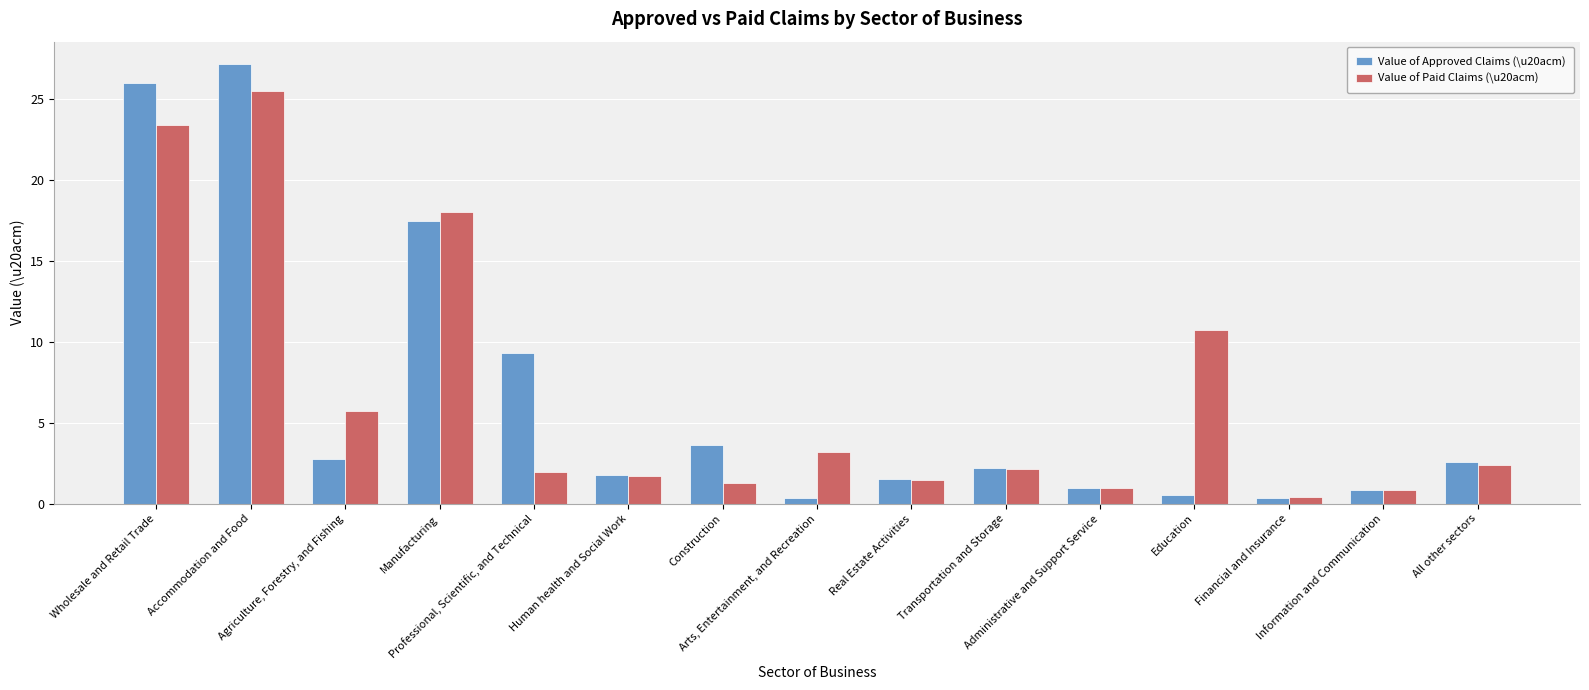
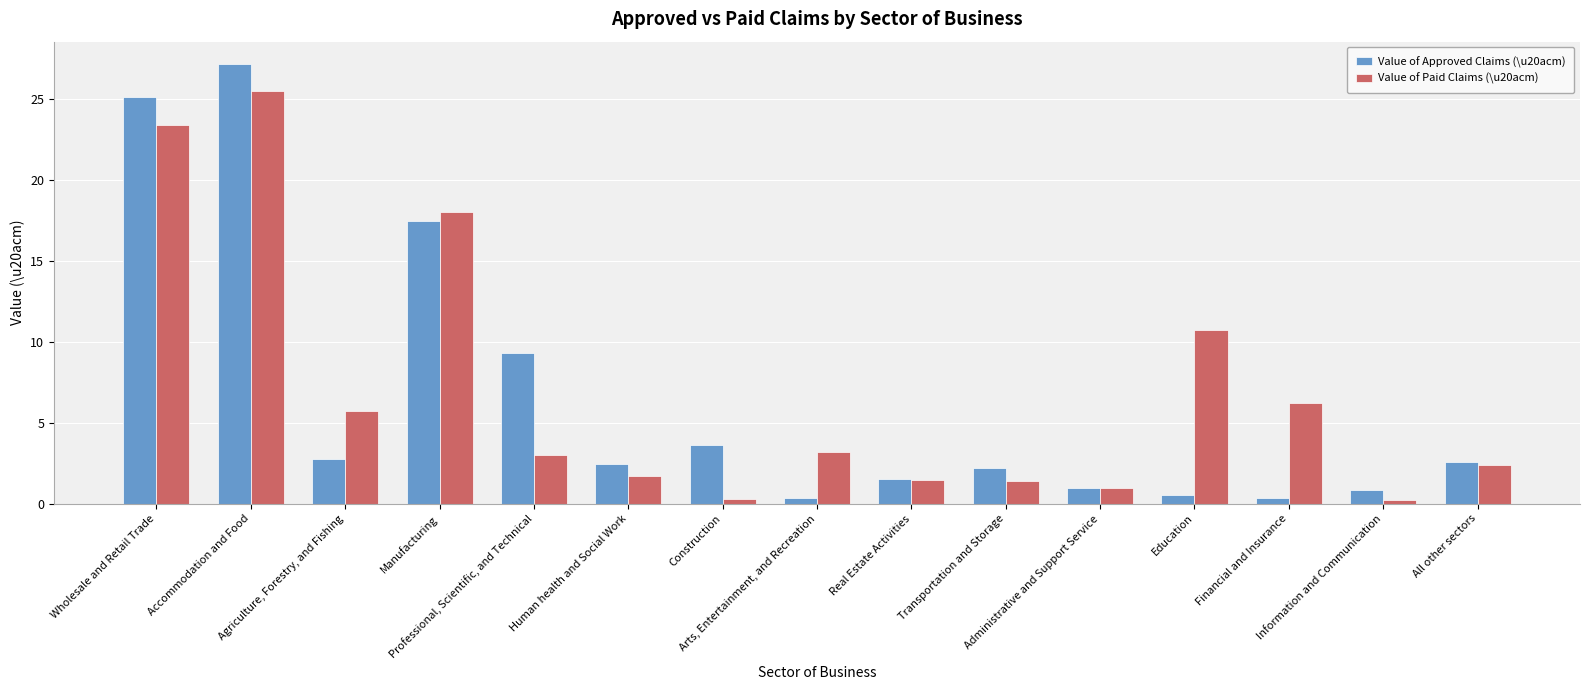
  {
    "Value of Approved Claims (\\u20acm)": {
-     "Wholesale and Retail Trade": 26.0,
+     "Wholesale and Retail Trade": 25.1,
      "Accommodation and Food": 27.2,
      "Agriculture, Forestry, and Fishing": 2.8,
      "Manufacturing": 17.5,
      "Professional, Scientific, and Technical": 9.3,
-     "Human health and Social Work": 1.8,
+     "Human health and Social Work": 2.5,
      "Construction": 3.6,
      "Arts, Entertainment, and Recreation": 0.3,
      "Real Estate Activities": 1.5,
      "Transportation and Storage": 2.2,
      "Administrative and Support Service": 1.0,
      "Education": 0.5,
      "Financial and Insurance": 0.4,
      "Information and Communication": 0.9,
      "All other sectors": 2.6
    },
    "Value of Paid Claims (\\u20acm)": {
      "Wholesale and Retail Trade": 23.4,
      "Accommodation and Food": 25.5,
      "Agriculture, Forestry, and Fishing": 5.7,
      "Manufacturing": 18.0,
-     "Professional, Scientific, and Technical": 2.0,
+     "Professional, Scientific, and Technical": 3.0,
      "Human health and Social Work": 1.7,
-     "Construction": 1.3,
+     "Construction": 0.3,
      "Arts, Entertainment, and Recreation": 3.2,
      "Real Estate Activities": 1.5,
-     "Transportation and Storage": 2.2,
+     "Transportation and Storage": 1.4,
      "Administrative and Support Service": 1.0,
      "Education": 10.7,
-     "Financial and Insurance": 0.4,
-     "Information and Communication": 0.8,
+     "Financial and Insurance": 6.2,
+     "Information and Communication": 0.3,
      "All other sectors": 2.4
    }
  }
